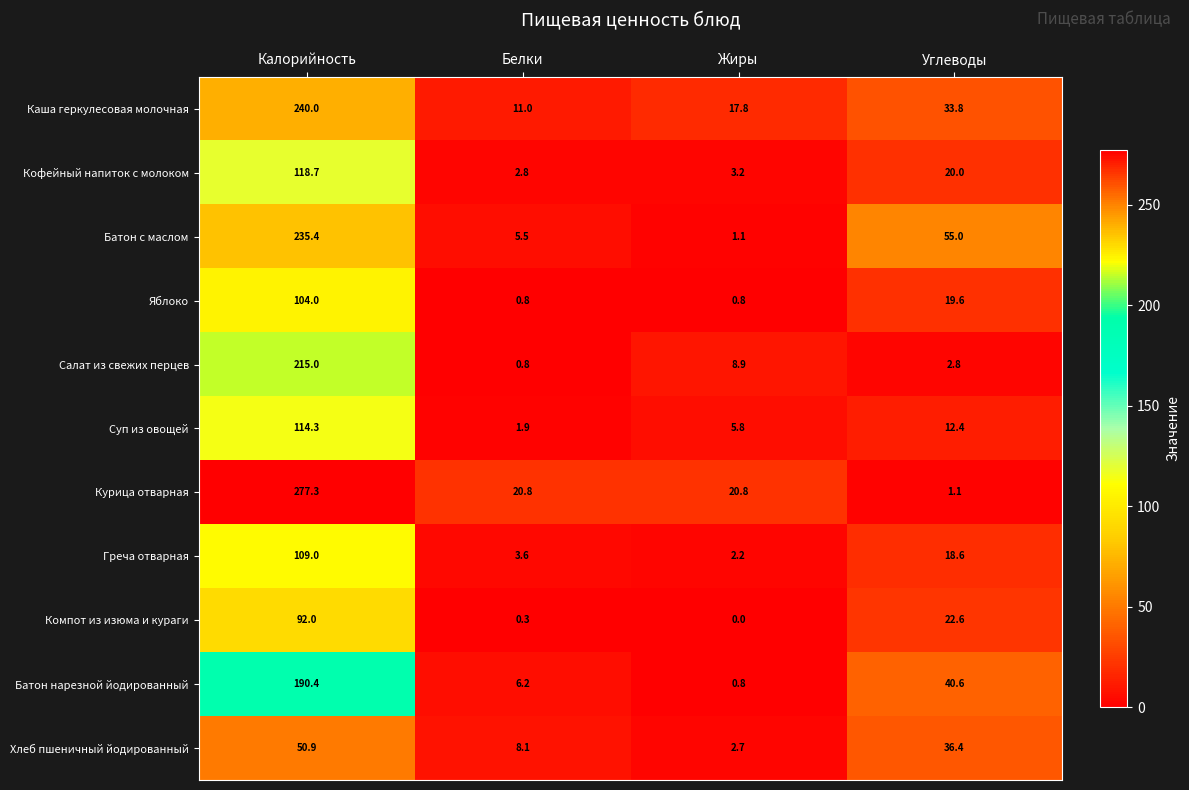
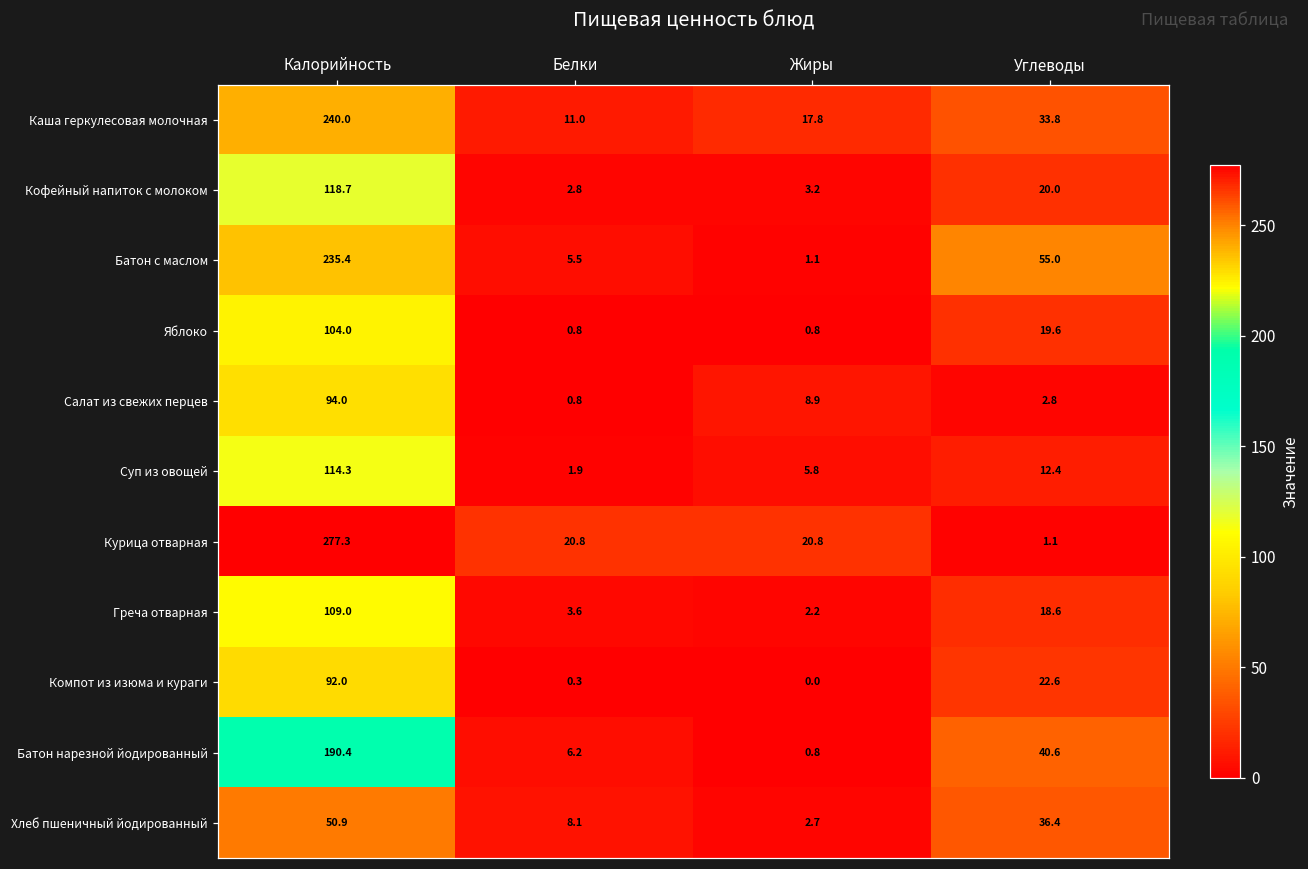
  {
    "Каша геркулесовая молочная": {
      "Калорийность": 240.0,
      "Белки": 11.0,
      "Жиры": 17.8,
      "Углеводы": 33.8
    },
    "Кофейный напиток с молоком": {
      "Калорийность": 118.7,
      "Белки": 2.8,
      "Жиры": 3.2,
      "Углеводы": 20.0
    },
    "Батон с маслом": {
      "Калорийность": 235.4,
      "Белки": 5.5,
      "Жиры": 1.1,
      "Углеводы": 55.0
    },
    "Яблоко": {
      "Калорийность": 104.0,
      "Белки": 0.8,
      "Жиры": 0.8,
      "Углеводы": 19.6
    },
    "Салат из свежих перцев": {
-     "Калорийность": 215.0,
+     "Калорийность": 94.0,
      "Белки": 0.8,
      "Жиры": 8.9,
      "Углеводы": 2.8
    },
    "Суп из овощей": {
      "Калорийность": 114.3,
      "Белки": 1.9,
      "Жиры": 5.8,
      "Углеводы": 12.4
    },
    "Курица отварная": {
      "Калорийность": 277.3,
      "Белки": 20.8,
      "Жиры": 20.8,
      "Углеводы": 1.1
    },
    "Греча отварная": {
      "Калорийность": 109.0,
      "Белки": 3.6,
      "Жиры": 2.2,
      "Углеводы": 18.6
    },
    "Компот из изюма и кураги": {
      "Калорийность": 92.0,
      "Белки": 0.3,
      "Жиры": 0.0,
      "Углеводы": 22.6
    },
    "Батон нарезной йодированный": {
      "Калорийность": 190.4,
      "Белки": 6.2,
      "Жиры": 0.8,
      "Углеводы": 40.6
    },
    "Хлеб пшеничный йодированный": {
      "Калорийность": 50.9,
      "Белки": 8.1,
      "Жиры": 2.7,
      "Углеводы": 36.4
    }
  }
